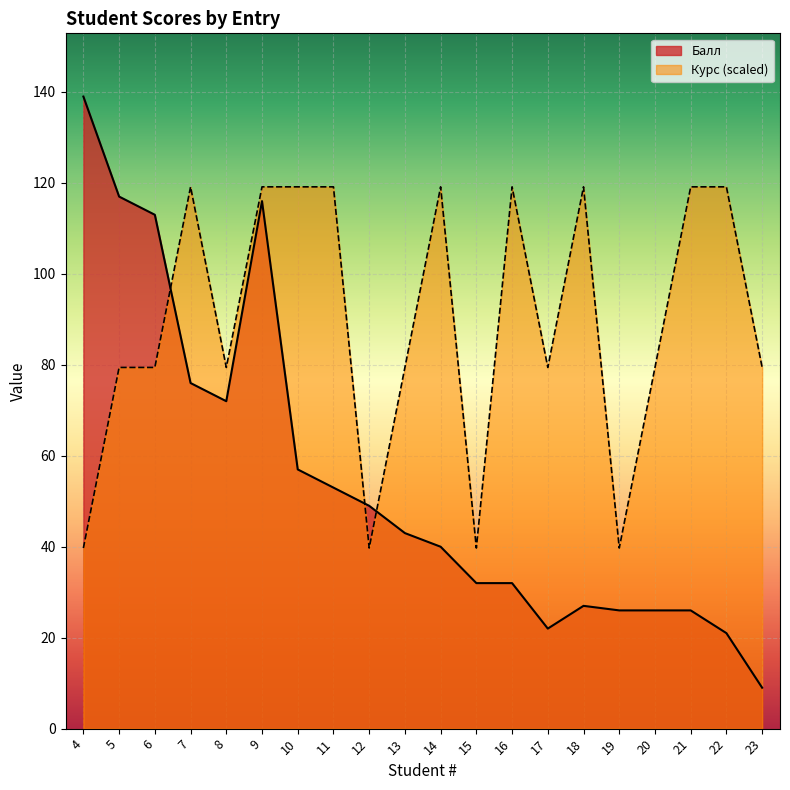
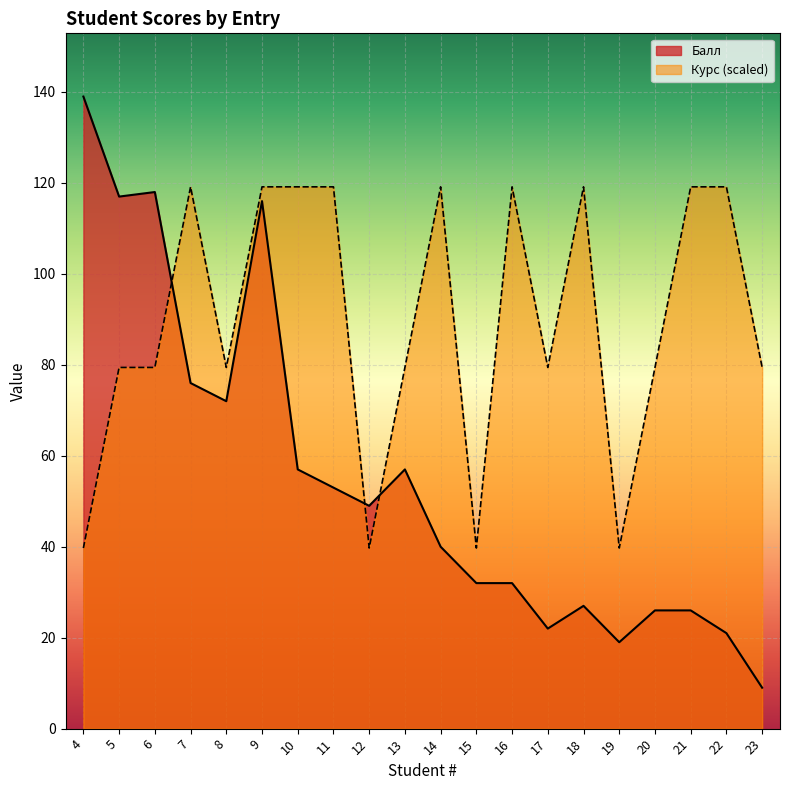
  {
    "Балл": {
      "4": 139,
      "5": 117,
-     "6": 113,
+     "6": 118,
      "7": 76,
      "8": 72,
      "9": 116,
      "10": 57,
      "11": 53,
      "12": 49,
-     "13": 43,
+     "13": 57,
      "14": 40,
      "15": 32,
      "16": 32,
      "17": 22,
      "18": 27,
-     "19": 26,
+     "19": 19,
      "20": 26,
      "21": 26,
      "22": 21,
      "23": 9
    },
    "Курс (scaled)": {
      "4": 40,
      "5": 79,
      "6": 79,
      "7": 119,
      "8": 79,
      "9": 119,
      "10": 119,
      "11": 119,
      "12": 40,
      "13": 79,
      "14": 119,
      "15": 40,
      "16": 119,
      "17": 79,
      "18": 119,
      "19": 40,
      "20": 79,
      "21": 119,
      "22": 119,
      "23": 79
    }
  }
